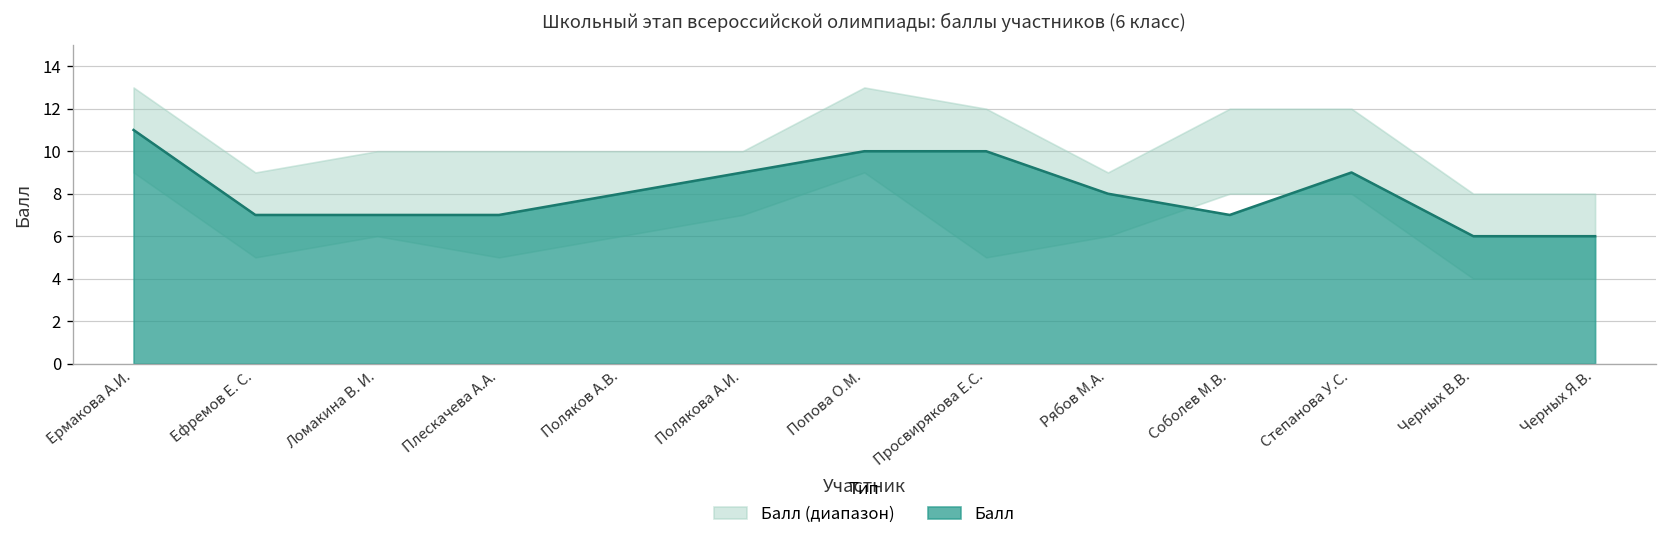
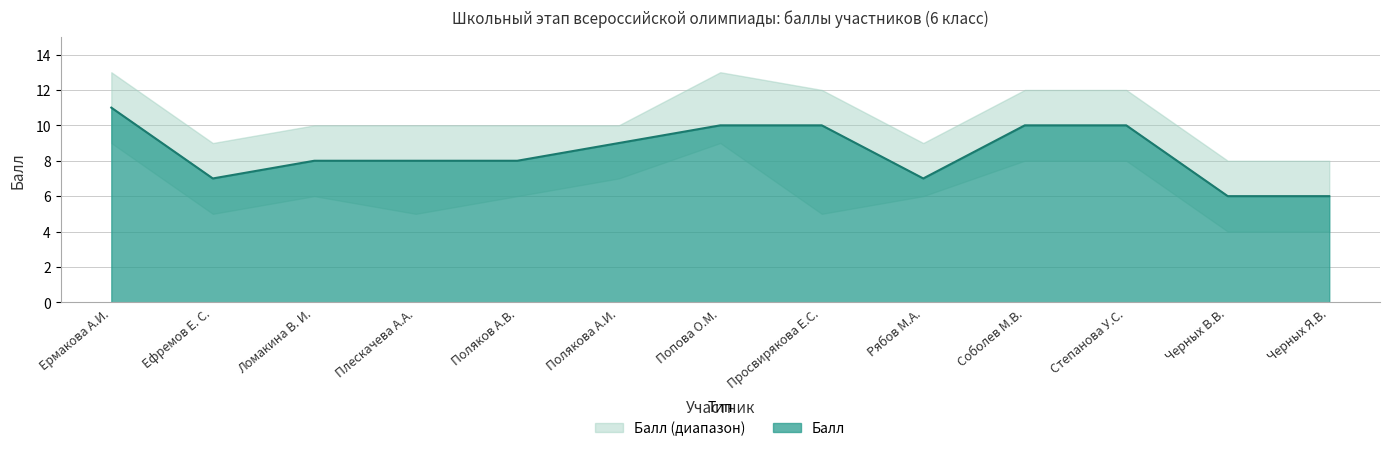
  {
    "Балл": {
      "Ермакова А.И.": 11,
      "Ефремов Е. С.": 7,
-     "Ломакина В. И.": 7,
-     "Плескачева А.А.": 7,
+     "Ломакина В. И.": 8,
+     "Плескачева А.А.": 8,
      "Поляков А.В.": 8,
      "Полякова А.И.": 9,
      "Попова О.М.": 10,
      "Просвирякова Е.С.": 10,
-     "Рябов М.А.": 8,
-     "Соболев М.В.": 7,
-     "Степанова У.С.": 9,
+     "Рябов М.А.": 7,
+     "Соболев М.В.": 10,
+     "Степанова У.С.": 10,
      "Черных В.В.": 6,
      "Черных Я.В.": 6
    }
  }
